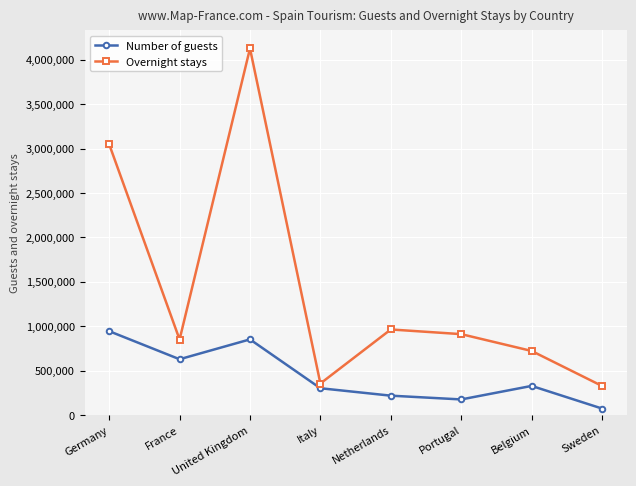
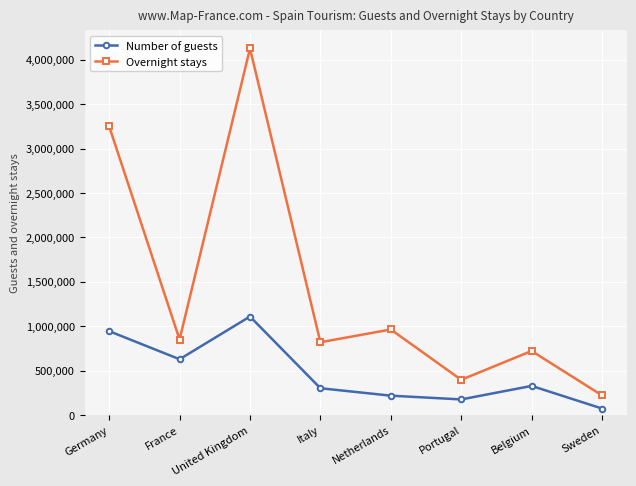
  {
    "Number of guests": {
      "Germany": "900,000",
      "France": "600,000",
-     "United Kingdom": "900,000",
+     "United Kingdom": "1,100,000",
      "Italy": "300,000",
      "Netherlands": "200,000",
      "Portugal": "200,000",
      "Belgium": "300,000",
      "Sweden": "100,000"
    },
    "Overnight stays": {
-     "Germany": "3,000,000",
+     "Germany": "3,200,000",
      "France": "800,000",
      "United Kingdom": "4,100,000",
-     "Italy": "400,000",
+     "Italy": "800,000",
      "Netherlands": "1,000,000",
-     "Portugal": "900,000",
+     "Portugal": "400,000",
      "Belgium": "700,000",
-     "Sweden": "300,000"
+     "Sweden": "200,000"
    }
  }
